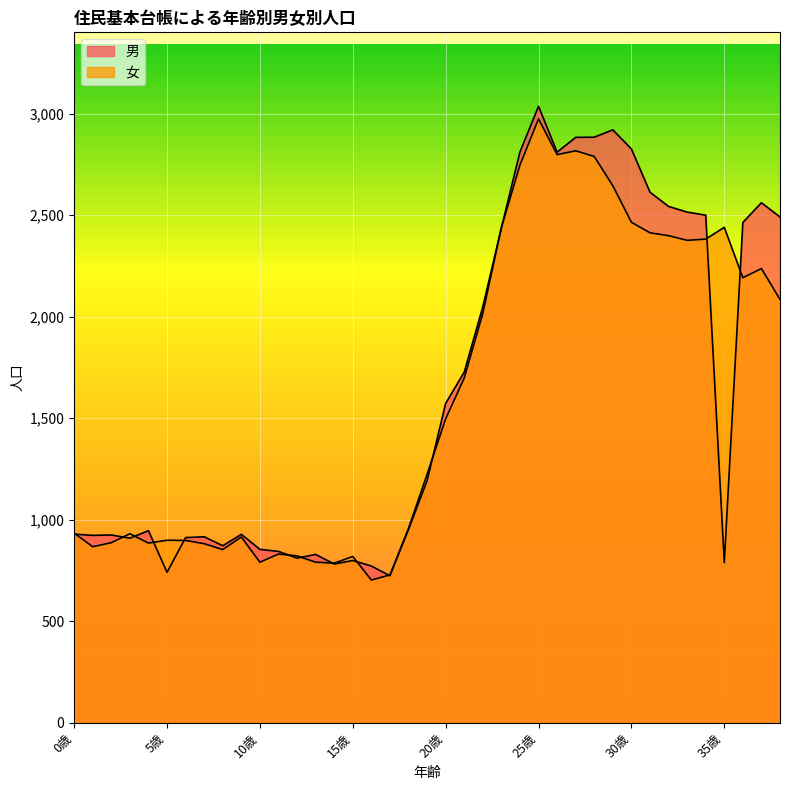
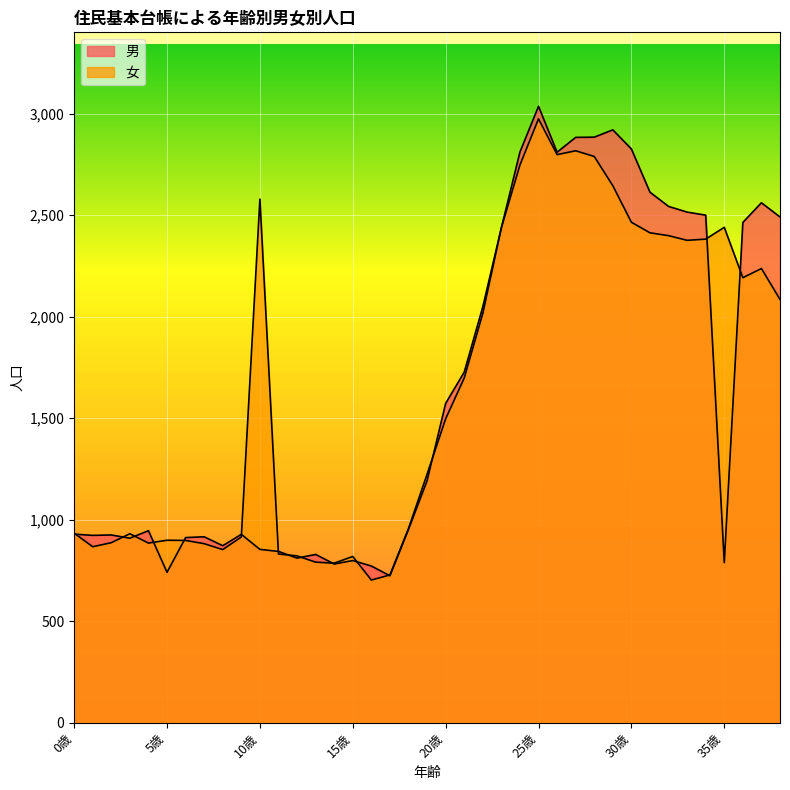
  {
    "男": {
      "5歳": "740",
      "10歳": "850",
      "15歳": "800",
      "20歳": "1,570",
      "25歳": "3,040",
      "30歳": "2,830",
      "35歳": "790"
    },
    "女": {
      "5歳": "900",
-     "10歳": "790",
+     "10歳": "2,580",
      "15歳": "820",
      "20歳": "1,500",
      "25歳": "2,970",
      "30歳": "2,470",
      "35歳": "2,440"
    }
  }
